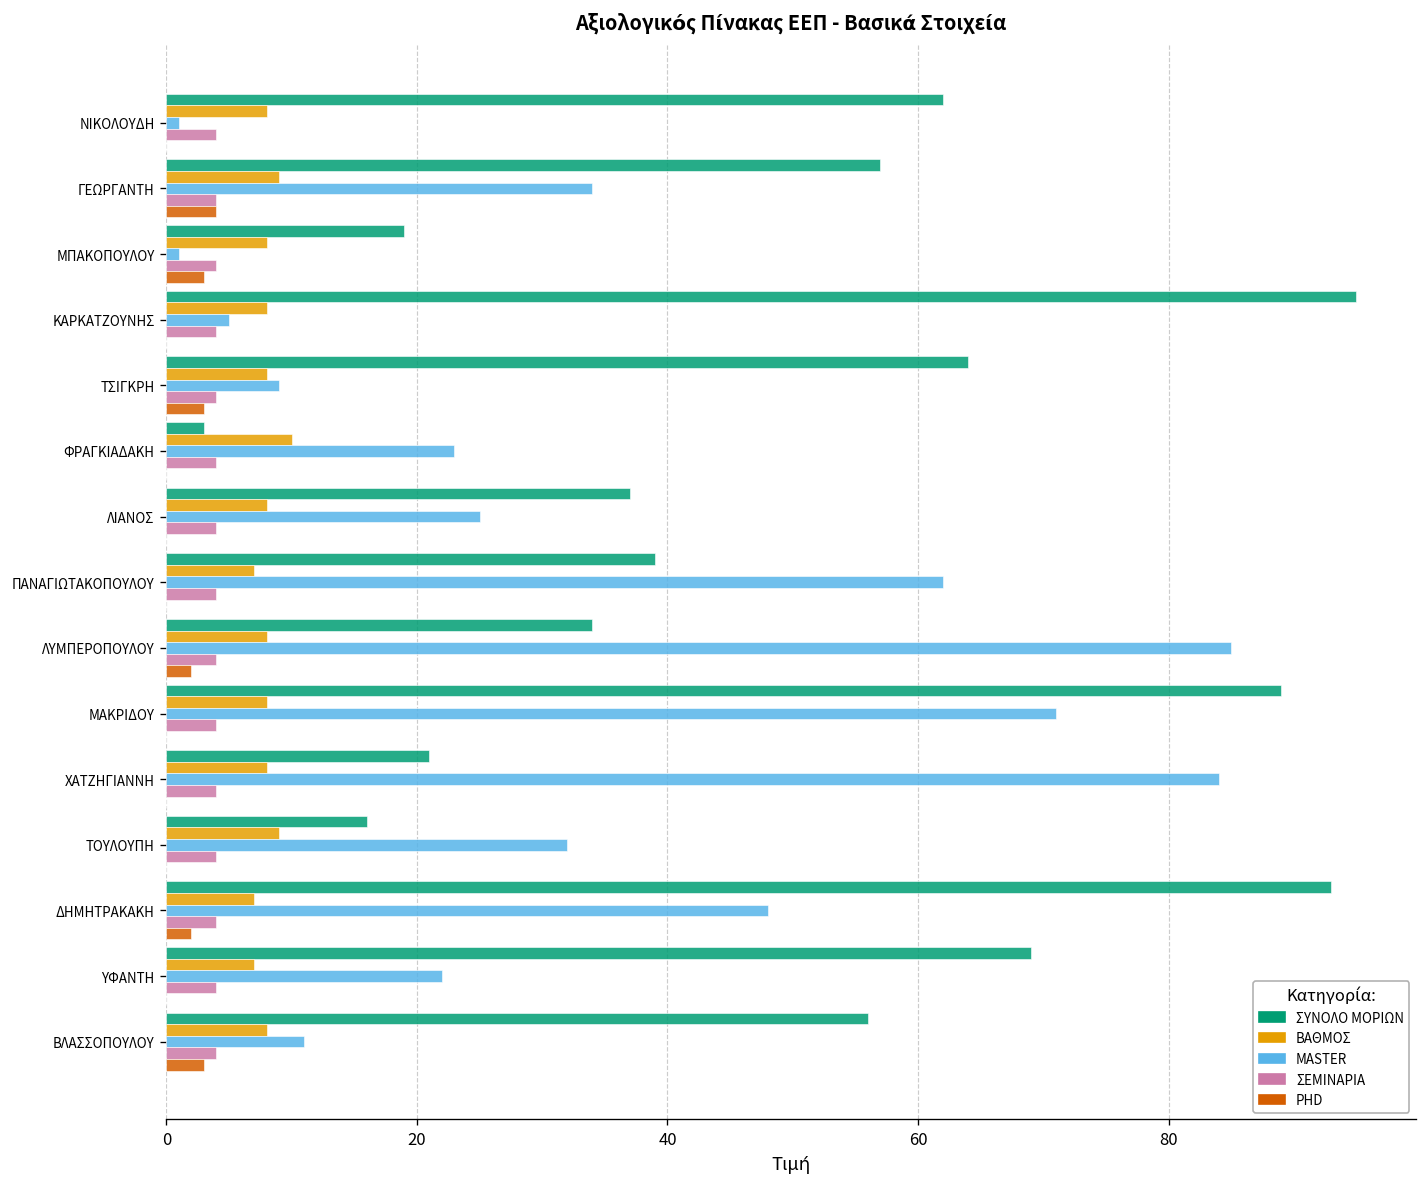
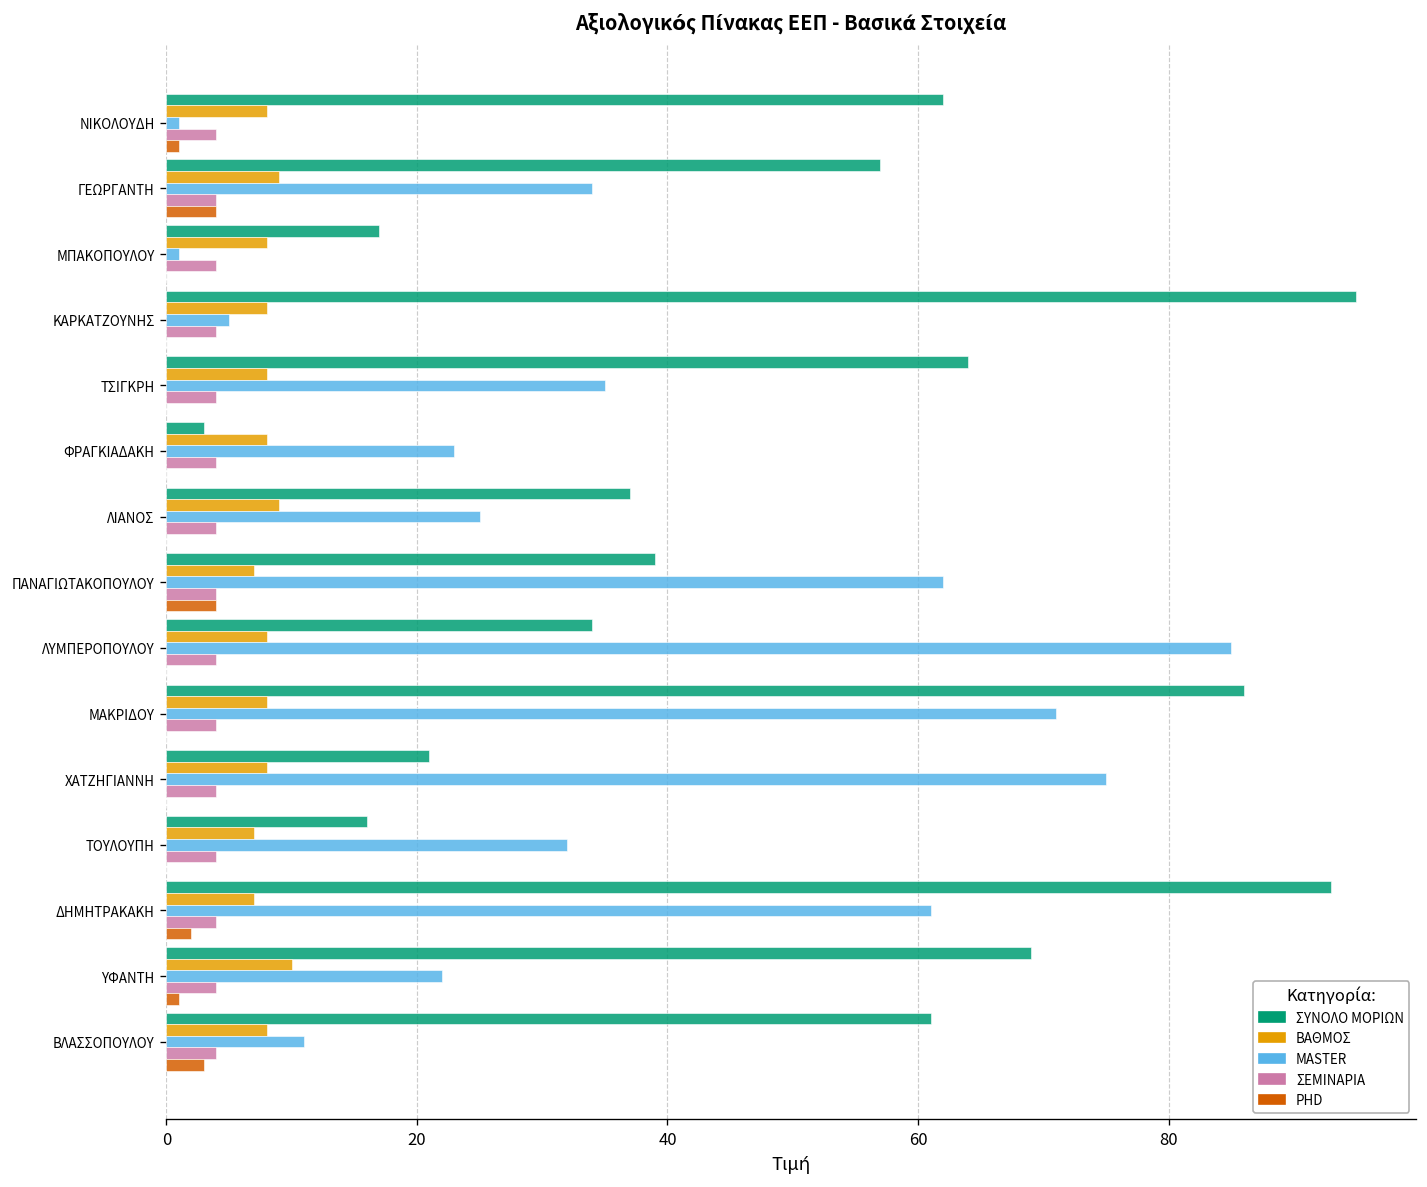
  {
    "ΣΥΝΟΛΟ ΜΟΡΙΩΝ": {
      "ΝΙΚΟΛΟΥΔΗ": 62,
      "ΓΕΩΡΓΑΝΤΗ": 57,
-     "ΜΠΑΚΟΠΟΥΛΟΥ": 19,
+     "ΜΠΑΚΟΠΟΥΛΟΥ": 17,
      "ΚΑΡΚΑΤΖΟΥΝΗΣ": 95,
      "ΤΣΙΓΚΡΗ": 64,
      "ΦΡΑΓΚΙΑΔΑΚΗ": 3,
      "ΛΙΑΝΟΣ": 37,
      "ΠΑΝΑΓΙΩΤΑΚΟΠΟΥΛΟΥ": 39,
      "ΛΥΜΠΕΡΟΠΟΥΛΟΥ": 34,
-     "ΜΑΚΡΙΔΟΥ": 89,
+     "ΜΑΚΡΙΔΟΥ": 86,
      "ΧΑΤΖΗΓΙΑΝΝΗ": 21,
      "ΤΟΥΛΟΥΠΗ": 16,
      "ΔΗΜΗΤΡΑΚΑΚΗ": 93,
      "ΥΦΑΝΤΗ": 69,
-     "ΒΛΑΣΣΟΠΟΥΛΟΥ": 56
+     "ΒΛΑΣΣΟΠΟΥΛΟΥ": 61
    },
    "ΒΑΘΜΟΣ": {
      "ΝΙΚΟΛΟΥΔΗ": 8,
      "ΓΕΩΡΓΑΝΤΗ": 9,
      "ΜΠΑΚΟΠΟΥΛΟΥ": 8,
      "ΚΑΡΚΑΤΖΟΥΝΗΣ": 8,
      "ΤΣΙΓΚΡΗ": 8,
-     "ΦΡΑΓΚΙΑΔΑΚΗ": 10,
-     "ΛΙΑΝΟΣ": 8,
+     "ΦΡΑΓΚΙΑΔΑΚΗ": 8,
+     "ΛΙΑΝΟΣ": 9,
      "ΠΑΝΑΓΙΩΤΑΚΟΠΟΥΛΟΥ": 7,
      "ΛΥΜΠΕΡΟΠΟΥΛΟΥ": 8,
      "ΜΑΚΡΙΔΟΥ": 8,
      "ΧΑΤΖΗΓΙΑΝΝΗ": 8,
-     "ΤΟΥΛΟΥΠΗ": 9,
+     "ΤΟΥΛΟΥΠΗ": 7,
      "ΔΗΜΗΤΡΑΚΑΚΗ": 7,
-     "ΥΦΑΝΤΗ": 7,
+     "ΥΦΑΝΤΗ": 10,
      "ΒΛΑΣΣΟΠΟΥΛΟΥ": 8
    },
    "MASTER": {
      "ΝΙΚΟΛΟΥΔΗ": 1,
      "ΓΕΩΡΓΑΝΤΗ": 34,
      "ΜΠΑΚΟΠΟΥΛΟΥ": 1,
      "ΚΑΡΚΑΤΖΟΥΝΗΣ": 5,
-     "ΤΣΙΓΚΡΗ": 9,
+     "ΤΣΙΓΚΡΗ": 35,
      "ΦΡΑΓΚΙΑΔΑΚΗ": 23,
      "ΛΙΑΝΟΣ": 25,
      "ΠΑΝΑΓΙΩΤΑΚΟΠΟΥΛΟΥ": 62,
      "ΛΥΜΠΕΡΟΠΟΥΛΟΥ": 85,
      "ΜΑΚΡΙΔΟΥ": 71,
-     "ΧΑΤΖΗΓΙΑΝΝΗ": 84,
+     "ΧΑΤΖΗΓΙΑΝΝΗ": 75,
      "ΤΟΥΛΟΥΠΗ": 32,
-     "ΔΗΜΗΤΡΑΚΑΚΗ": 48,
+     "ΔΗΜΗΤΡΑΚΑΚΗ": 61,
      "ΥΦΑΝΤΗ": 22,
      "ΒΛΑΣΣΟΠΟΥΛΟΥ": 11
    },
    "ΣΕΜΙΝΑΡΙΑ": {
      "ΝΙΚΟΛΟΥΔΗ": 4,
      "ΓΕΩΡΓΑΝΤΗ": 4,
      "ΜΠΑΚΟΠΟΥΛΟΥ": 4,
      "ΚΑΡΚΑΤΖΟΥΝΗΣ": 4,
      "ΤΣΙΓΚΡΗ": 4,
      "ΦΡΑΓΚΙΑΔΑΚΗ": 4,
      "ΛΙΑΝΟΣ": 4,
      "ΠΑΝΑΓΙΩΤΑΚΟΠΟΥΛΟΥ": 4,
      "ΛΥΜΠΕΡΟΠΟΥΛΟΥ": 4,
      "ΜΑΚΡΙΔΟΥ": 4,
      "ΧΑΤΖΗΓΙΑΝΝΗ": 4,
      "ΤΟΥΛΟΥΠΗ": 4,
      "ΔΗΜΗΤΡΑΚΑΚΗ": 4,
      "ΥΦΑΝΤΗ": 4,
      "ΒΛΑΣΣΟΠΟΥΛΟΥ": 4
    },
    "PHD": {
-     "ΝΙΚΟΛΟΥΔΗ": 0,
+     "ΝΙΚΟΛΟΥΔΗ": 1,
      "ΓΕΩΡΓΑΝΤΗ": 4,
-     "ΜΠΑΚΟΠΟΥΛΟΥ": 3,
+     "ΜΠΑΚΟΠΟΥΛΟΥ": 0,
      "ΚΑΡΚΑΤΖΟΥΝΗΣ": 0,
-     "ΤΣΙΓΚΡΗ": 3,
+     "ΤΣΙΓΚΡΗ": 0,
      "ΦΡΑΓΚΙΑΔΑΚΗ": 0,
      "ΛΙΑΝΟΣ": 0,
-     "ΠΑΝΑΓΙΩΤΑΚΟΠΟΥΛΟΥ": 0,
-     "ΛΥΜΠΕΡΟΠΟΥΛΟΥ": 2,
+     "ΠΑΝΑΓΙΩΤΑΚΟΠΟΥΛΟΥ": 4,
+     "ΛΥΜΠΕΡΟΠΟΥΛΟΥ": 0,
      "ΜΑΚΡΙΔΟΥ": 0,
      "ΧΑΤΖΗΓΙΑΝΝΗ": 0,
      "ΤΟΥΛΟΥΠΗ": 0,
      "ΔΗΜΗΤΡΑΚΑΚΗ": 2,
-     "ΥΦΑΝΤΗ": 0,
+     "ΥΦΑΝΤΗ": 1,
      "ΒΛΑΣΣΟΠΟΥΛΟΥ": 3
    }
  }
